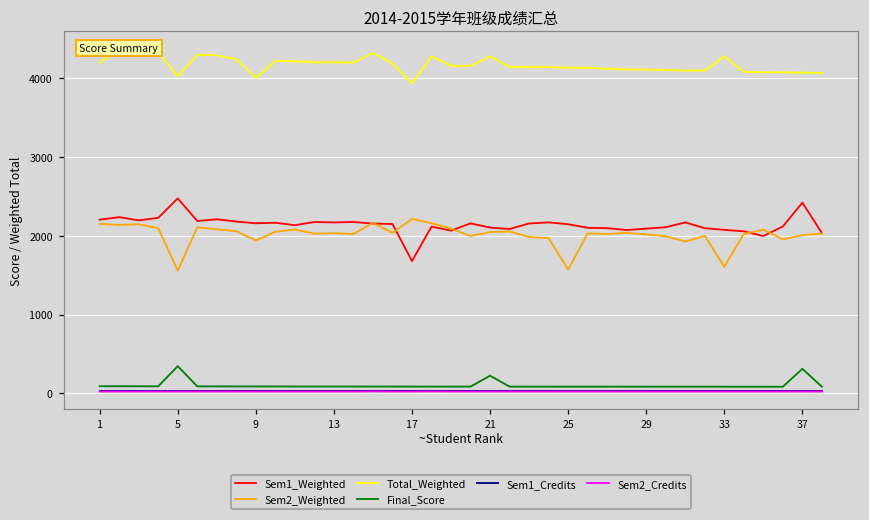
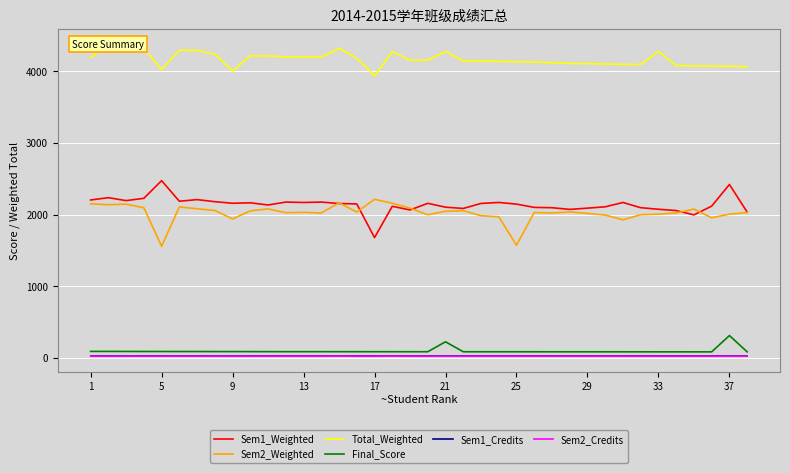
  {
    "Sem1_Weighted": {
      "1": 2200,
      "5": 2500,
      "9": 2200,
      "13": 2200,
      "17": 1700,
      "21": 2100,
      "25": 2100,
      "29": 2100,
      "33": 2100,
      "37": 2400
    },
    "Sem2_Weighted": {
      "1": 2200,
      "5": 1600,
      "9": 1900,
      "13": 2000,
      "17": 2200,
      "21": 2000,
      "25": 1600,
      "29": 2000,
-     "33": 1600,
+     "33": 2000,
      "37": 2000
    },
    "Total_Weighted": {
      "1": 4200,
      "5": 4000,
      "9": 4000,
      "13": 4200,
      "17": 3900,
      "21": 4300,
      "25": 4100,
      "29": 4100,
      "33": 4300,
      "37": 4100
    },
    "Final_Score": {
      "1": 100,
-     "5": 300,
+     "5": 100,
      "9": 100,
      "13": 100,
      "17": 100,
      "21": 200,
      "25": 100,
      "29": 100,
      "33": 100,
      "37": 300
    },
    "Sem2_Credits": {
      "1": 0,
      "5": 0,
      "9": 0,
      "13": 0,
      "17": 0,
      "21": 0,
      "25": 0,
      "29": 0,
      "33": 0,
      "37": 0
    }
  }
